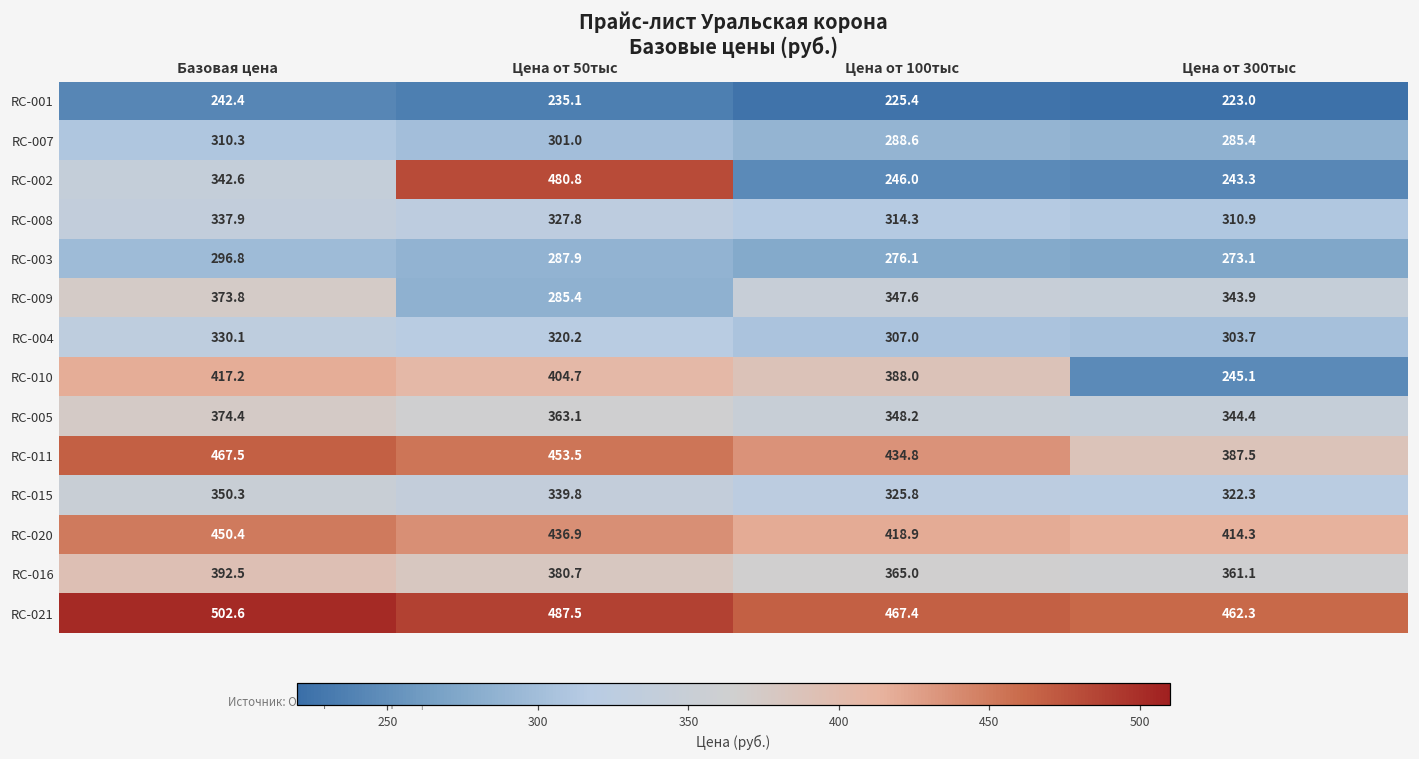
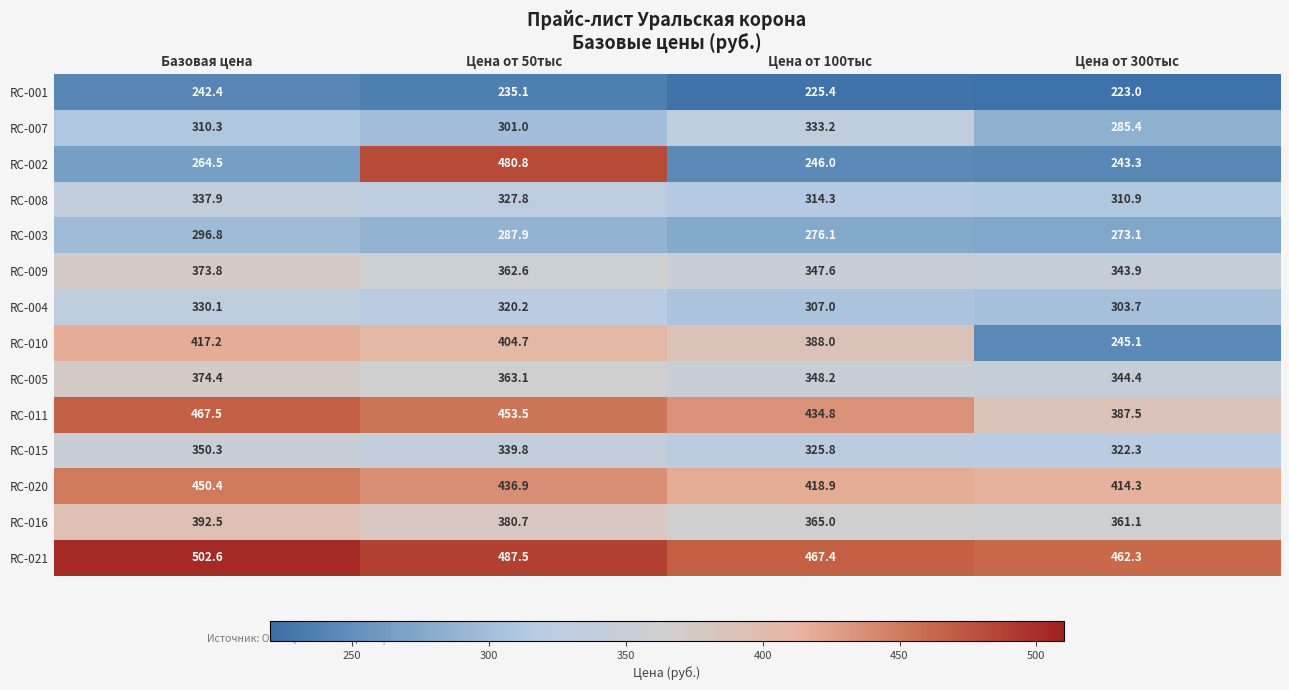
  {
    "RC-001": {
      "Базовая цена": 242.4,
      "Цена от 50тыс": 235.1,
      "Цена от 100тыс": 225.4,
      "Цена от 300тыс": 223.0
    },
    "RC-007": {
      "Базовая цена": 310.3,
      "Цена от 50тыс": 301.0,
-     "Цена от 100тыс": 288.6,
+     "Цена от 100тыс": 333.2,
      "Цена от 300тыс": 285.4
    },
    "RC-002": {
-     "Базовая цена": 342.6,
+     "Базовая цена": 264.5,
      "Цена от 50тыс": 480.8,
      "Цена от 100тыс": 246.0,
      "Цена от 300тыс": 243.3
    },
    "RC-008": {
      "Базовая цена": 337.9,
      "Цена от 50тыс": 327.8,
      "Цена от 100тыс": 314.3,
      "Цена от 300тыс": 310.9
    },
    "RC-003": {
      "Базовая цена": 296.8,
      "Цена от 50тыс": 287.9,
      "Цена от 100тыс": 276.1,
      "Цена от 300тыс": 273.1
    },
    "RC-009": {
      "Базовая цена": 373.8,
-     "Цена от 50тыс": 285.4,
+     "Цена от 50тыс": 362.6,
      "Цена от 100тыс": 347.6,
      "Цена от 300тыс": 343.9
    },
    "RC-004": {
      "Базовая цена": 330.1,
      "Цена от 50тыс": 320.2,
      "Цена от 100тыс": 307.0,
      "Цена от 300тыс": 303.7
    },
    "RC-010": {
      "Базовая цена": 417.2,
      "Цена от 50тыс": 404.7,
      "Цена от 100тыс": 388.0,
      "Цена от 300тыс": 245.1
    },
    "RC-005": {
      "Базовая цена": 374.4,
      "Цена от 50тыс": 363.1,
      "Цена от 100тыс": 348.2,
      "Цена от 300тыс": 344.4
    },
    "RC-011": {
      "Базовая цена": 467.5,
      "Цена от 50тыс": 453.5,
      "Цена от 100тыс": 434.8,
      "Цена от 300тыс": 387.5
    },
    "RC-015": {
      "Базовая цена": 350.3,
      "Цена от 50тыс": 339.8,
      "Цена от 100тыс": 325.8,
      "Цена от 300тыс": 322.3
    },
    "RC-020": {
      "Базовая цена": 450.4,
      "Цена от 50тыс": 436.9,
      "Цена от 100тыс": 418.9,
      "Цена от 300тыс": 414.3
    },
    "RC-016": {
      "Базовая цена": 392.5,
      "Цена от 50тыс": 380.7,
      "Цена от 100тыс": 365.0,
      "Цена от 300тыс": 361.1
    },
    "RC-021": {
      "Базовая цена": 502.6,
      "Цена от 50тыс": 487.5,
      "Цена от 100тыс": 467.4,
      "Цена от 300тыс": 462.3
    }
  }
